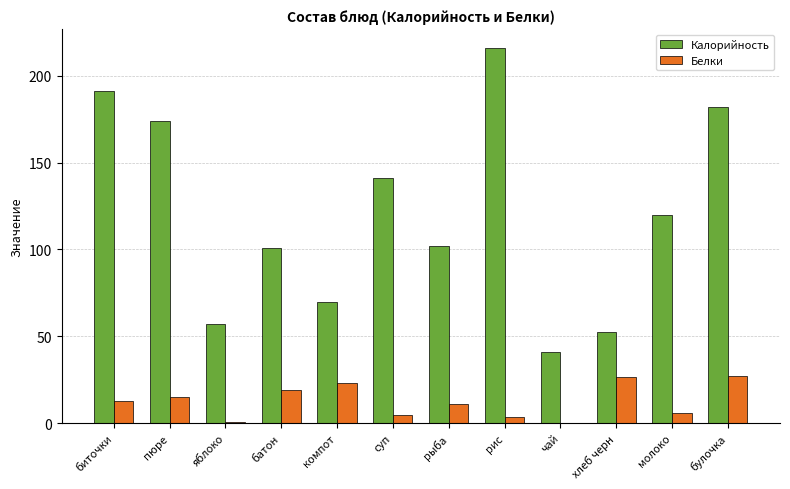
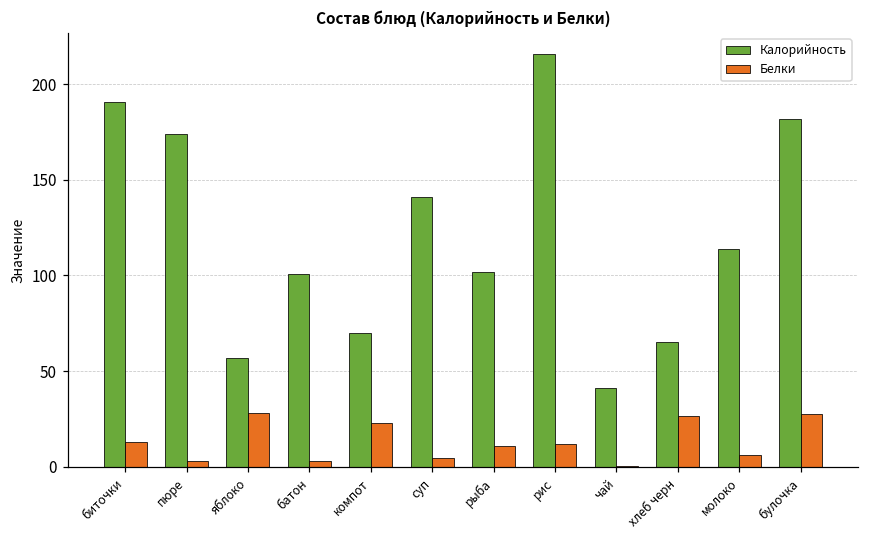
  {
    "Калорийность": {
      "биточки": 191,
      "пюре": 174,
      "яблоко": 57,
      "батон": 101,
      "компот": 70,
      "суп": 141,
      "рыба": 102,
      "рис": 216,
      "чай": 41,
-     "хлеб черн": 53,
-     "молоко": 120,
+     "хлеб черн": 65,
+     "молоко": 114,
      "булочка": 182
    },
    "Белки": {
      "биточки": 13,
-     "пюре": 15,
-     "яблоко": 1,
-     "батон": 19,
+     "пюре": 3,
+     "яблоко": 28,
+     "батон": 3,
      "компот": 23,
      "суп": 5,
      "рыба": 11,
-     "рис": 4,
+     "рис": 12,
      "хлеб черн": 27,
      "молоко": 6,
      "булочка": 27
    }
  }
